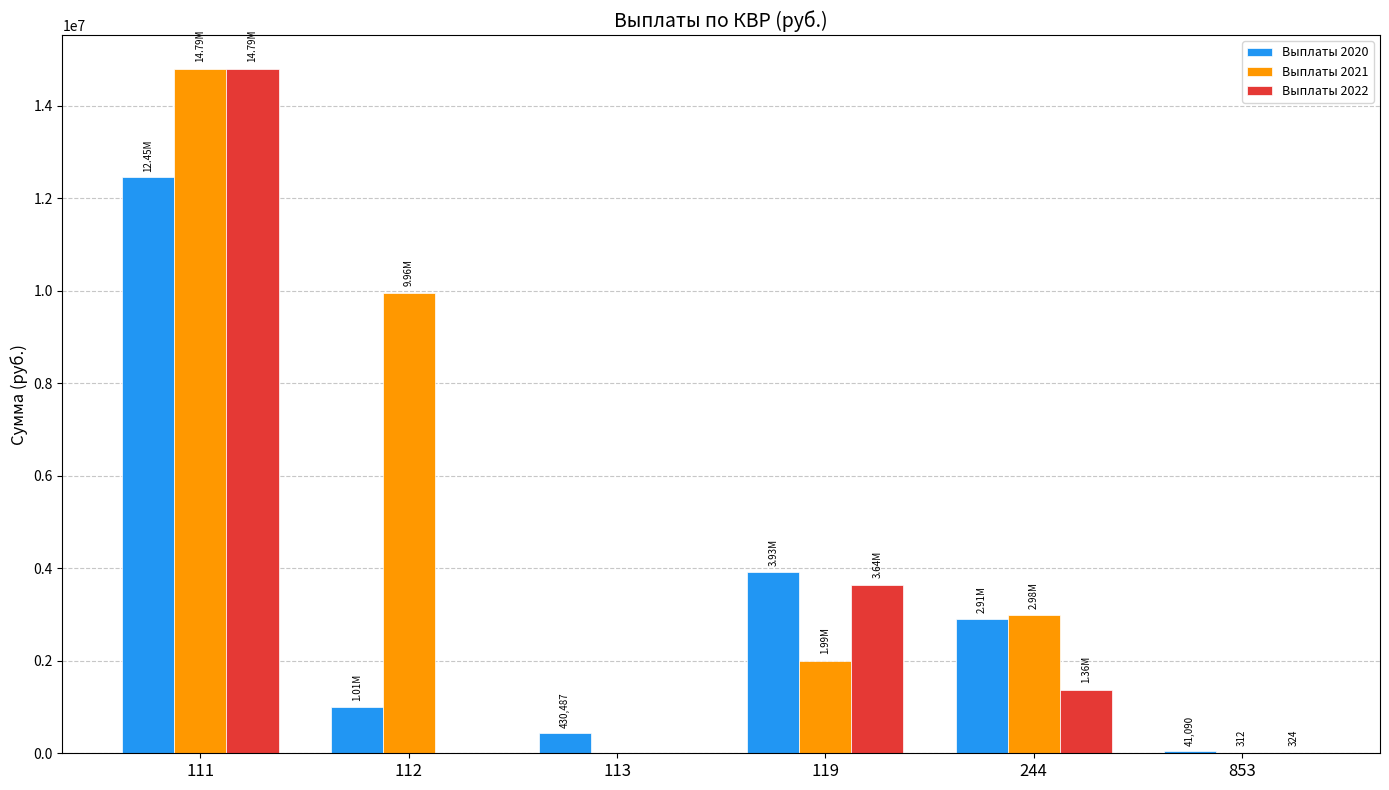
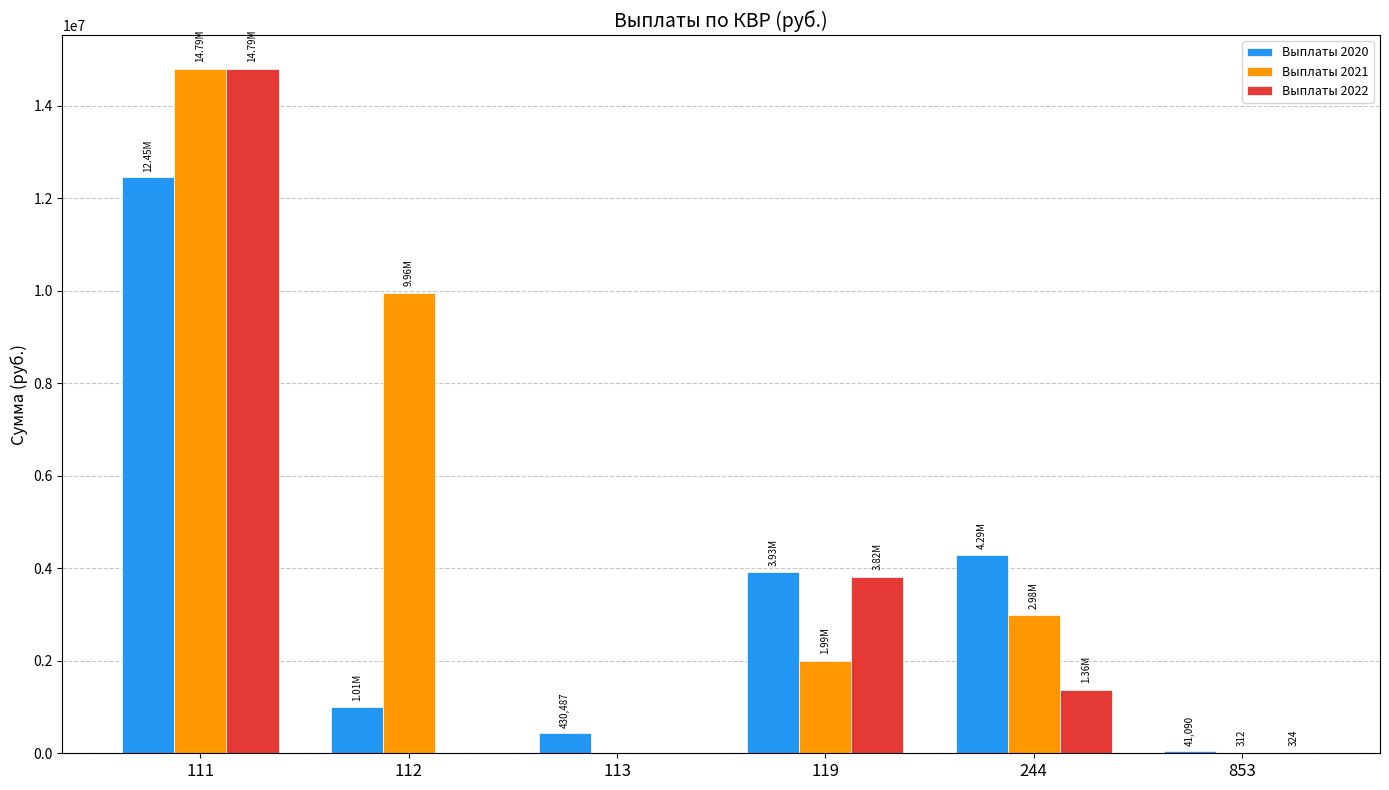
  {
    "Выплаты 2020": {
      "111": "12.45M",
      "112": "1.01M",
      "113": "430,487",
      "119": "3.93M",
-     "244": "2.91M",
+     "244": "4.29M",
      "853": "41,090"
    },
    "Выплаты 2021": {
      "111": "14.79M",
      "112": "9.96M",
      "119": "1.99M",
      "244": "2.98M",
      "853": "312"
    },
    "Выплаты 2022": {
      "111": "14.79M",
-     "119": "3.64M",
+     "119": "3.82M",
      "244": "1.36M",
      "853": "324"
    }
  }
